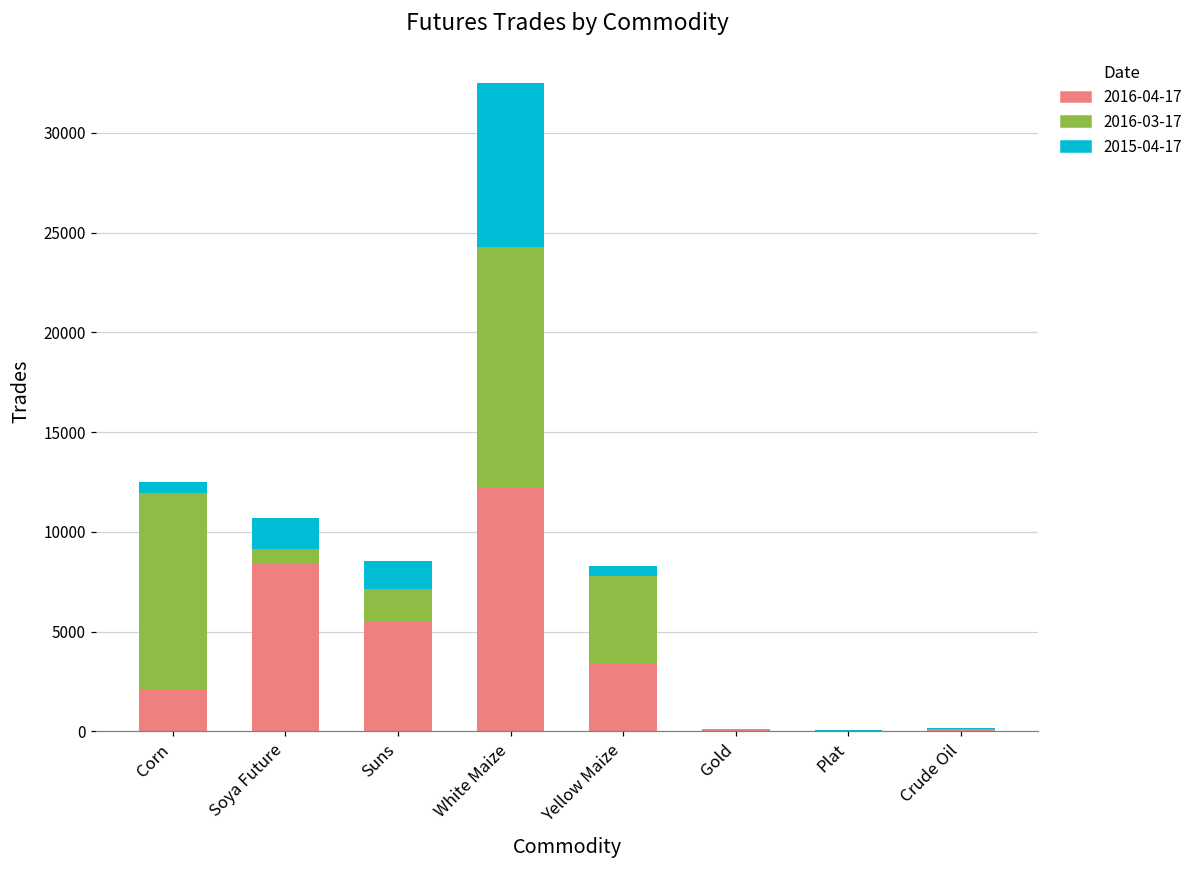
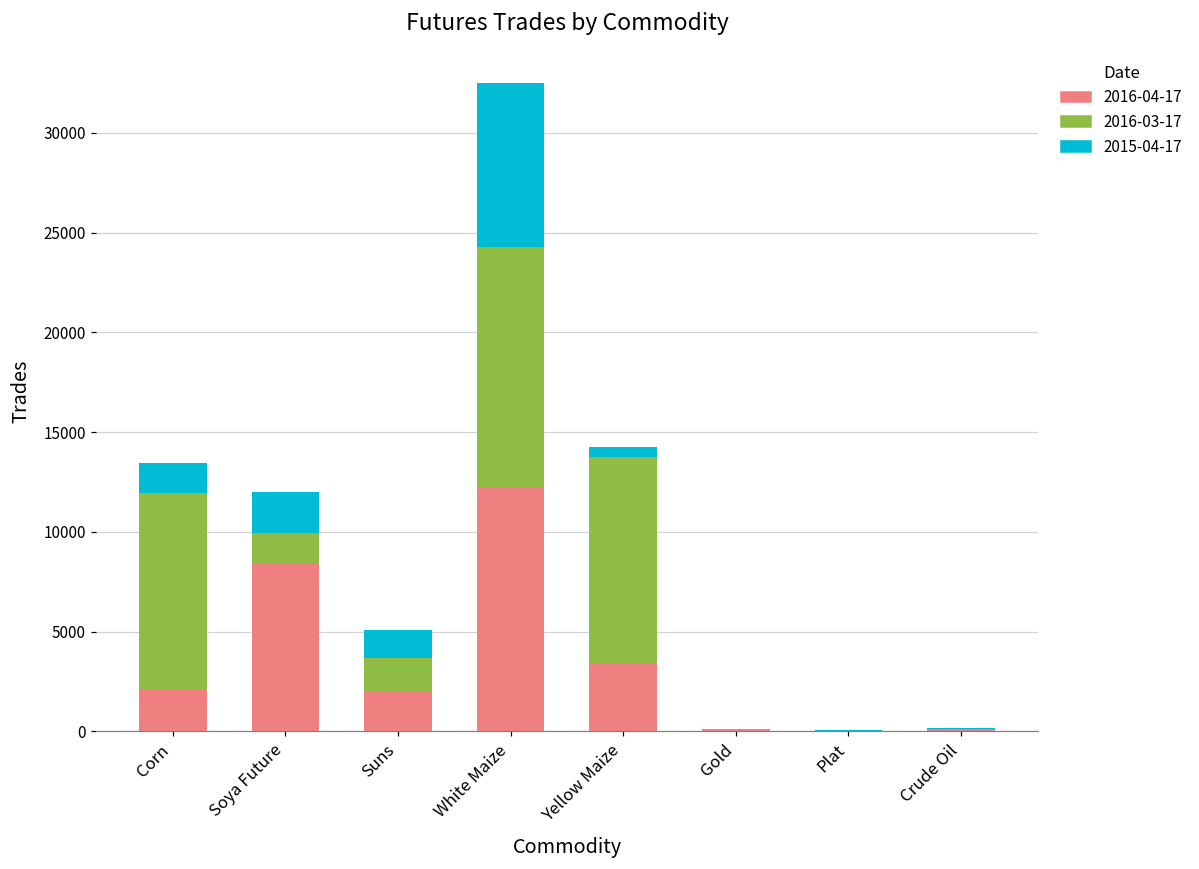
  {
    "2016-04-17": {
      "Corn": 2100,
      "Soya Future": 8500,
-     "Suns": 5500,
+     "Suns": 2000,
      "White Maize": 12200,
      "Yellow Maize": 3400
    },
    "2016-03-17": {
      "Corn": 9800,
-     "Soya Future": 700,
+     "Soya Future": 1500,
      "Suns": 1700,
      "White Maize": 12000,
-     "Yellow Maize": 4400
+     "Yellow Maize": 10400
    },
    "2015-04-17": {
-     "Corn": 500,
-     "Soya Future": 1600,
+     "Corn": 1500,
+     "Soya Future": 2100,
      "Suns": 1400,
      "White Maize": 8200,
      "Yellow Maize": 500
    }
  }
